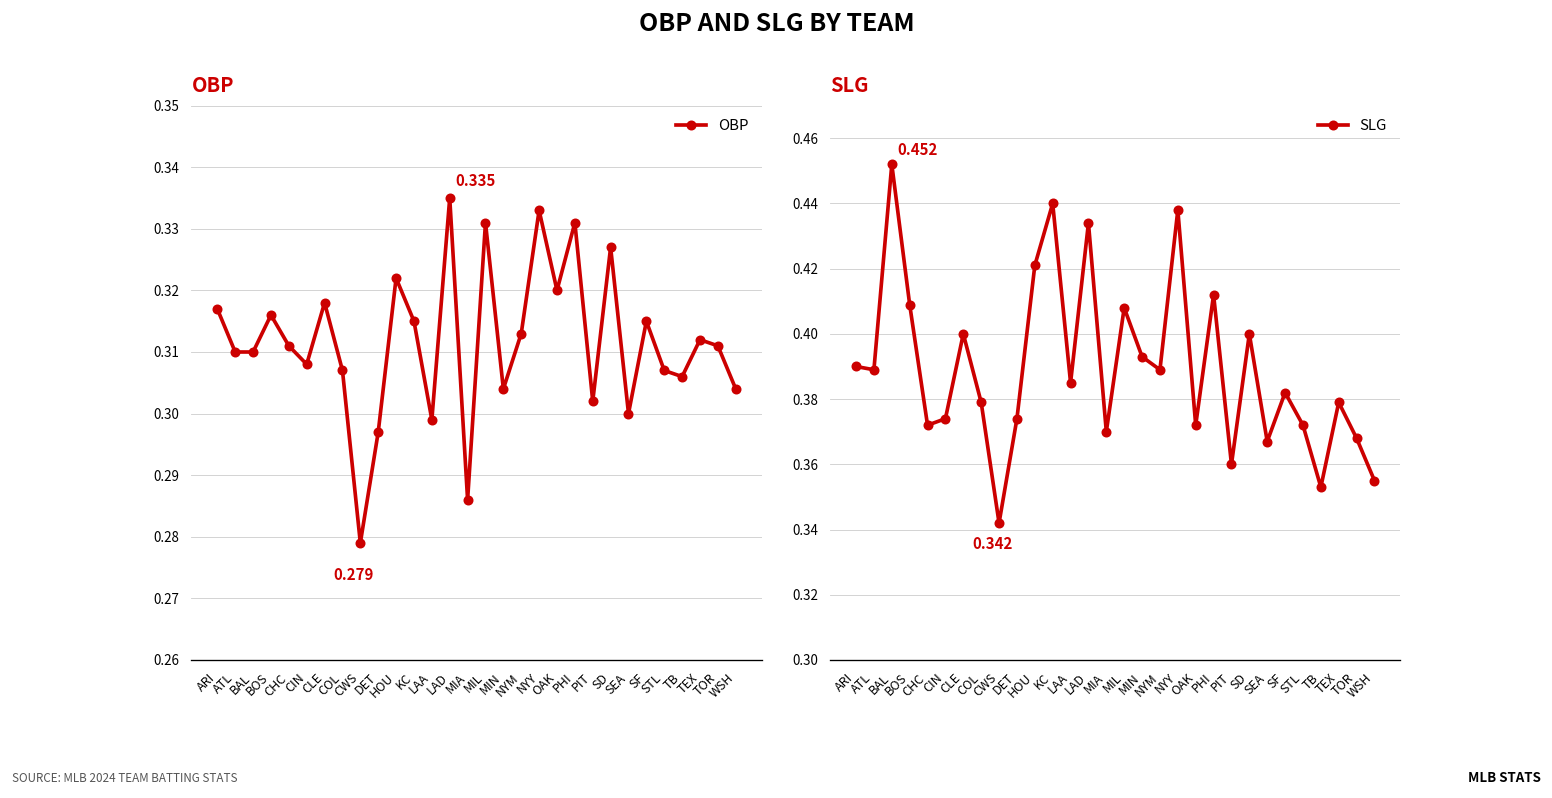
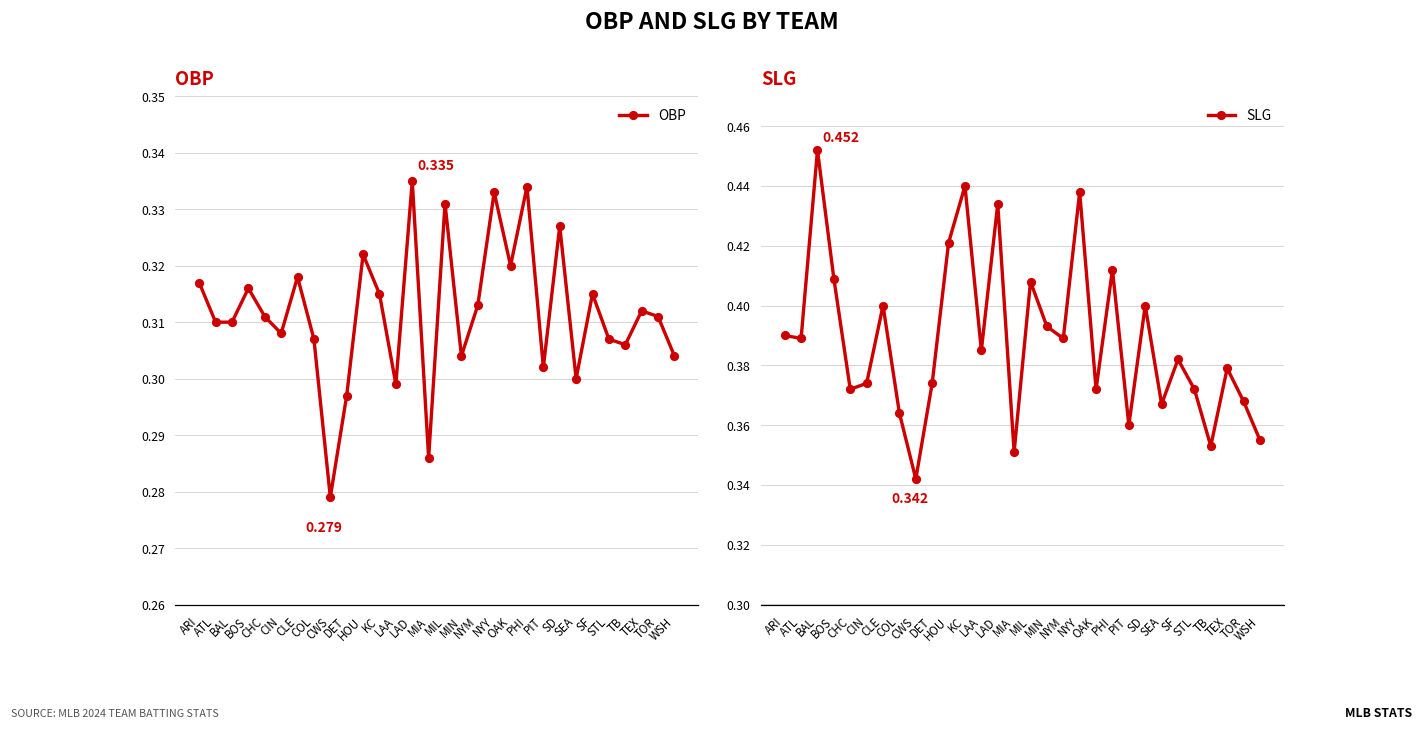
  {
    "OBP": {
      "ARI": 0.317,
      "ATL": 0.310,
      "BAL": 0.310,
      "BOS": 0.316,
      "CHC": 0.311,
      "CIN": 0.308,
      "CLE": 0.318,
      "COL": 0.307,
      "DET": 0.297,
      "HOU": 0.322,
      "KC": 0.315,
      "LAA": 0.299,
      "MIA": 0.286,
      "MIL": 0.331,
      "MIN": 0.304,
      "NYM": 0.313,
      "NYY": 0.333,
      "OAK": 0.320,
-     "PHI": 0.331,
+     "PHI": 0.334,
      "PIT": 0.302,
      "SD": 0.327,
      "SEA": 0.300,
      "SF": 0.315,
      "STL": 0.307,
      "TB": 0.306,
      "TEX": 0.312,
      "TOR": 0.311,
      "WSH": 0.304
    },
    "SLG": {
      "ARI": 0.390,
      "ATL": 0.389,
      "BOS": 0.409,
      "CHC": 0.372,
      "CIN": 0.374,
      "CLE": 0.400,
-     "COL": 0.379,
+     "COL": 0.364,
      "DET": 0.374,
      "HOU": 0.421,
      "KC": 0.440,
      "LAA": 0.385,
      "LAD": 0.434,
-     "MIA": 0.370,
+     "MIA": 0.351,
      "MIL": 0.408,
      "MIN": 0.393,
      "NYM": 0.389,
      "NYY": 0.438,
      "OAK": 0.372,
      "PHI": 0.412,
      "PIT": 0.360,
      "SD": 0.400,
      "SEA": 0.367,
      "SF": 0.382,
      "STL": 0.372,
      "TB": 0.353,
      "TEX": 0.379,
      "TOR": 0.368,
      "WSH": 0.355
    }
  }
